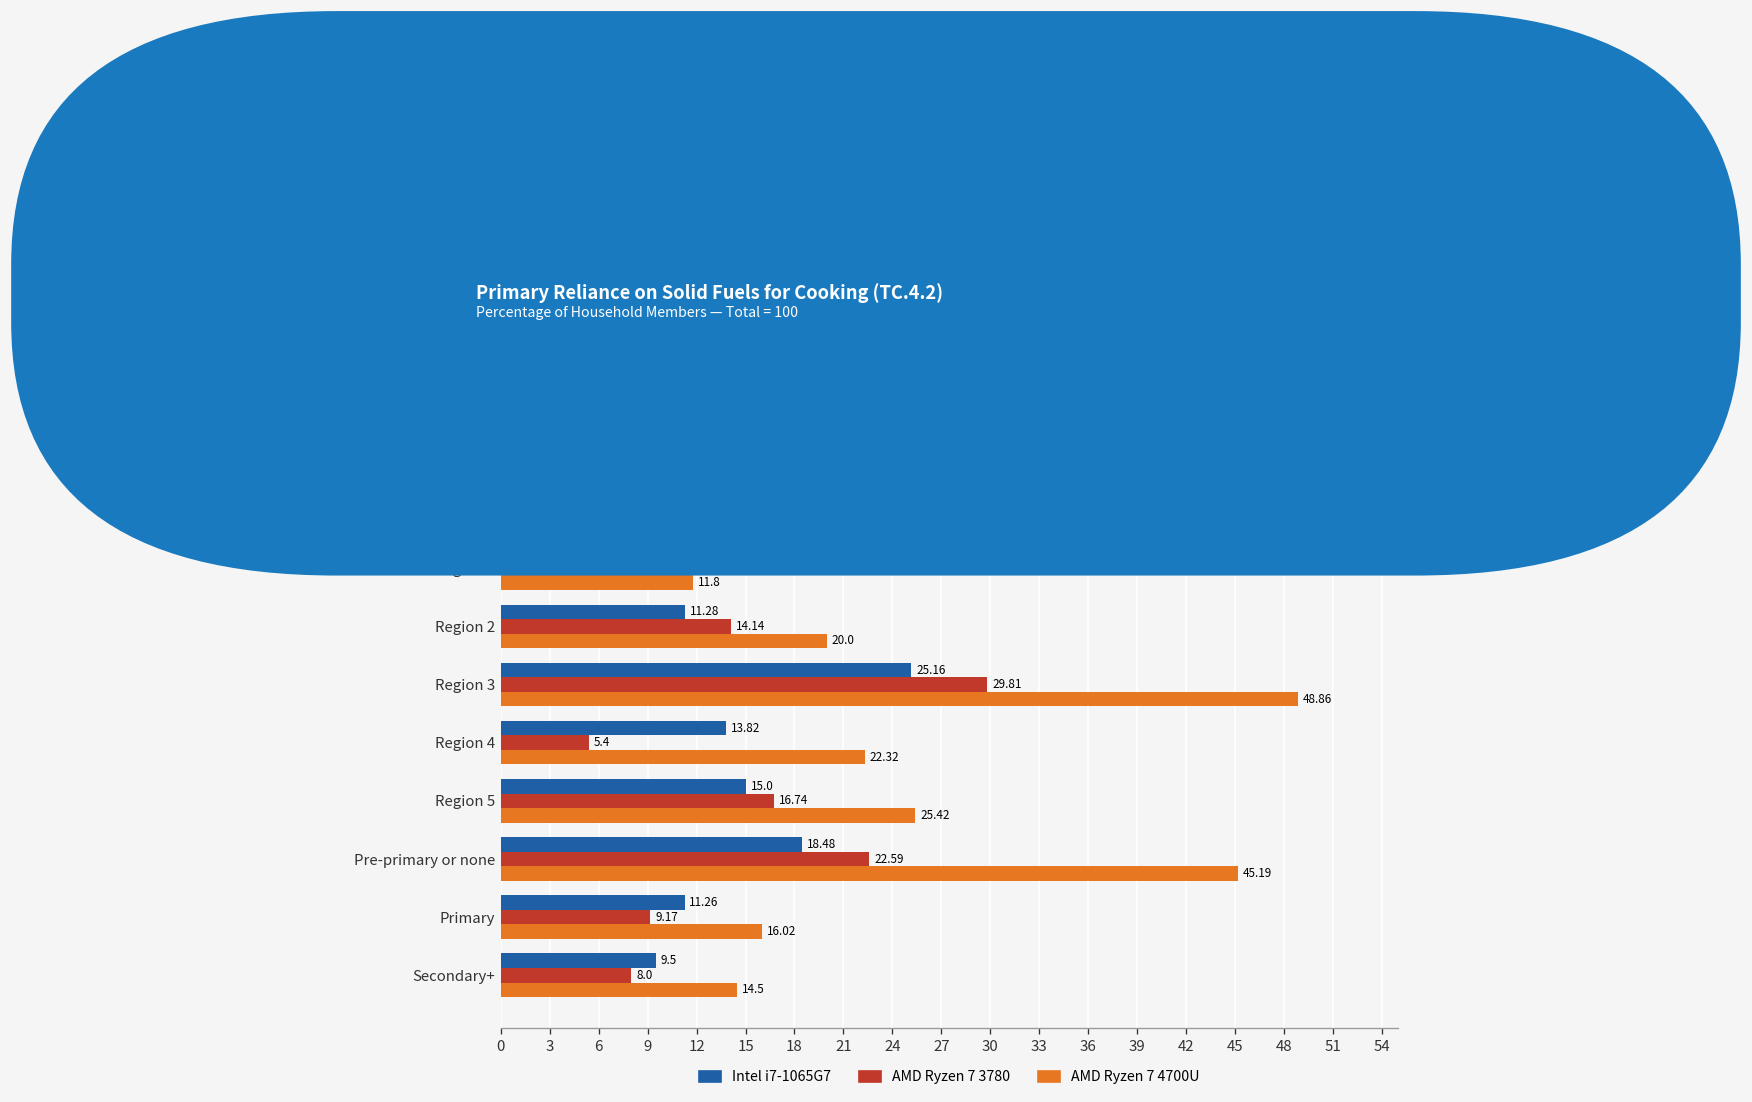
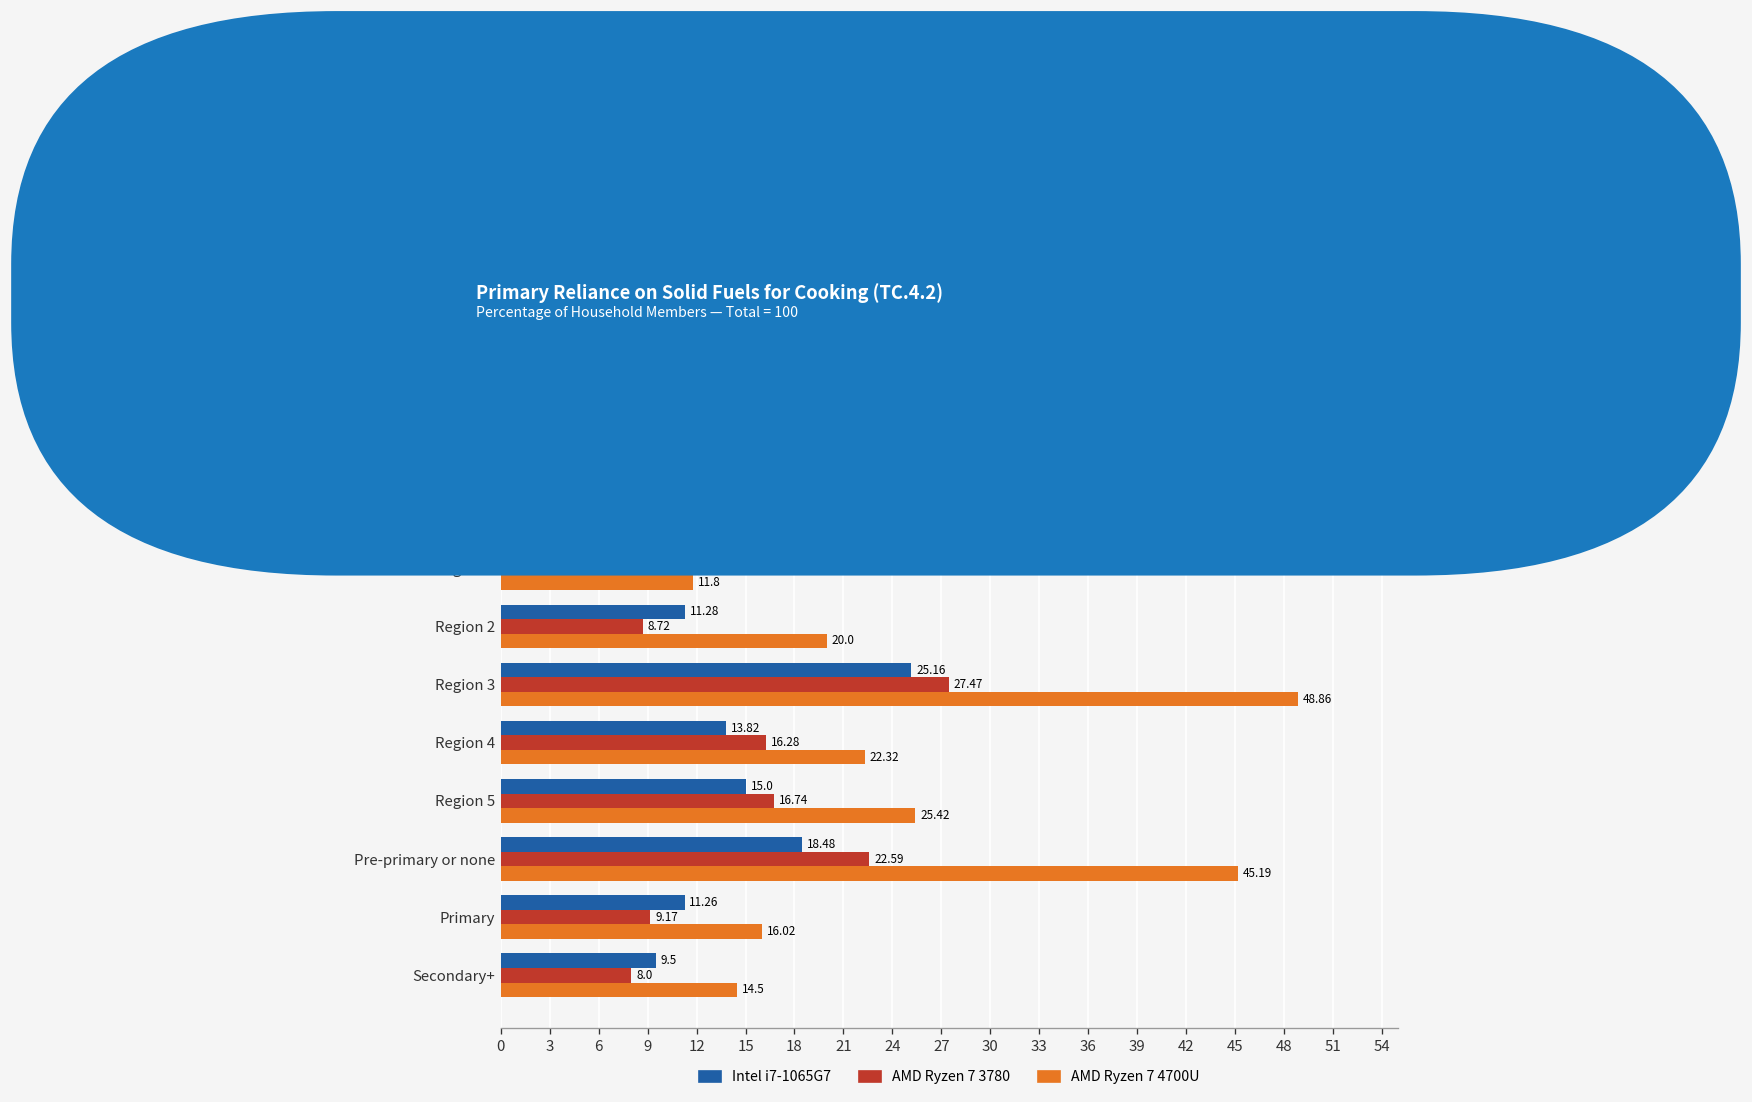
  {
    "AMD Ryzen 7 3780": {
-     "Region 2": 14.14,
-     "Region 3": 29.81,
-     "Region 4": 5.4,
+     "Region 2": 8.72,
+     "Region 3": 27.47,
+     "Region 4": 16.28,
      "Region 5": 16.74,
      "Pre-primary or none": 22.59,
      "Primary": 9.17,
      "Secondary+": 8.0
    }
  }
